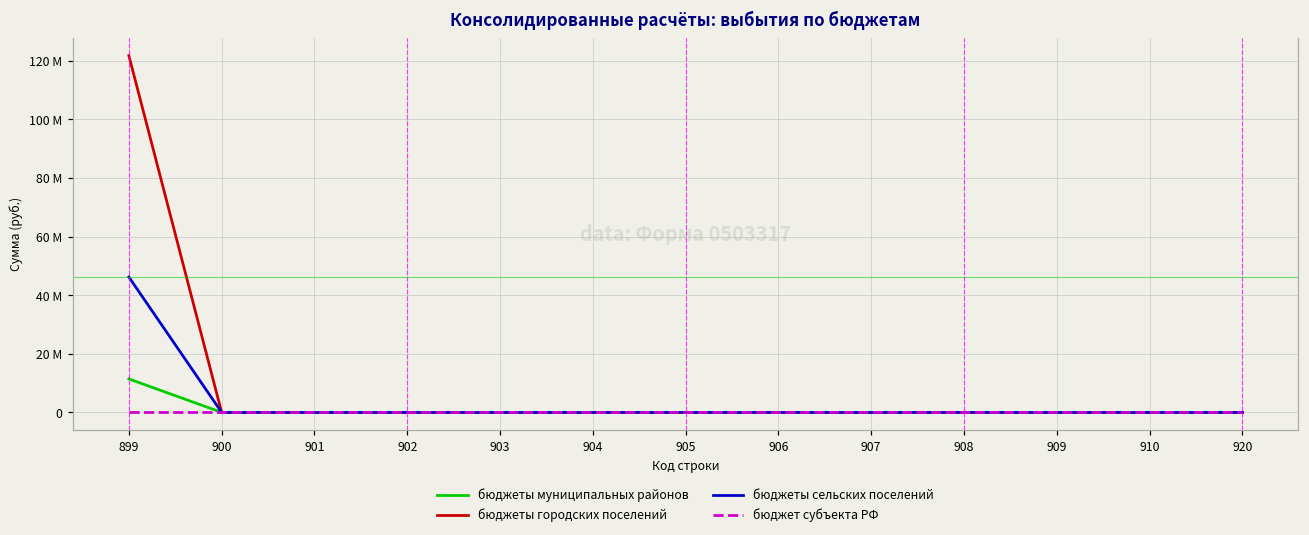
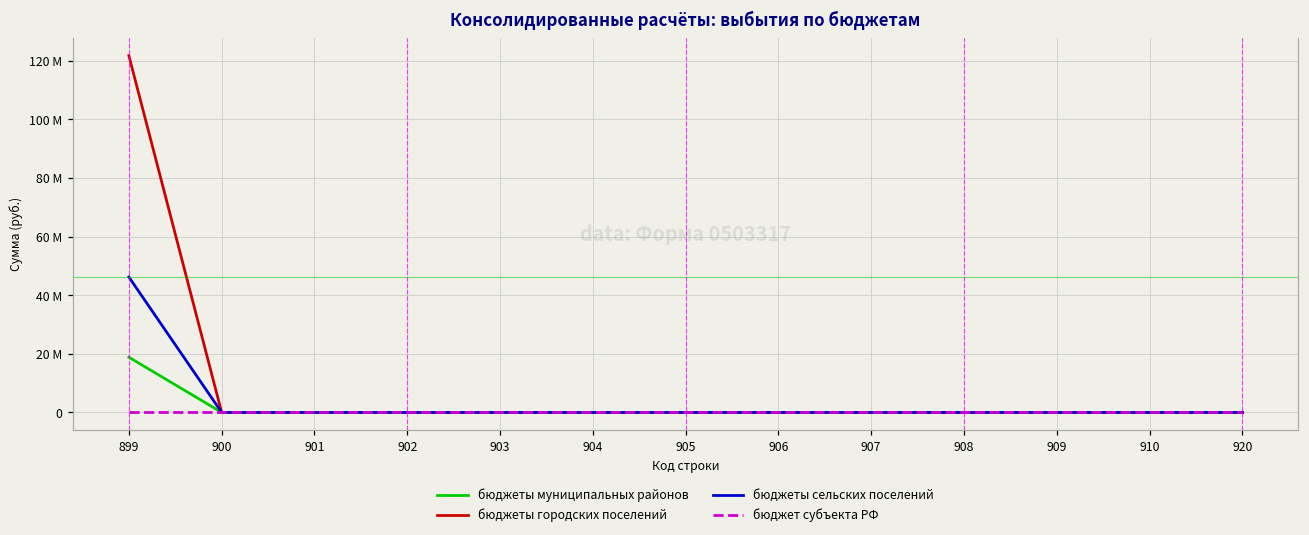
  {
    "бюджеты муниципальных районов": {
-     "899": 11000000
+     "899": 19000000
    },
    "бюджеты городских поселений": {
      "899": 122000000
    },
    "бюджеты сельских поселений": {
      "899": 46000000
    },
    "бюджет субъекта РФ": {
      "899": 0
    }
  }
